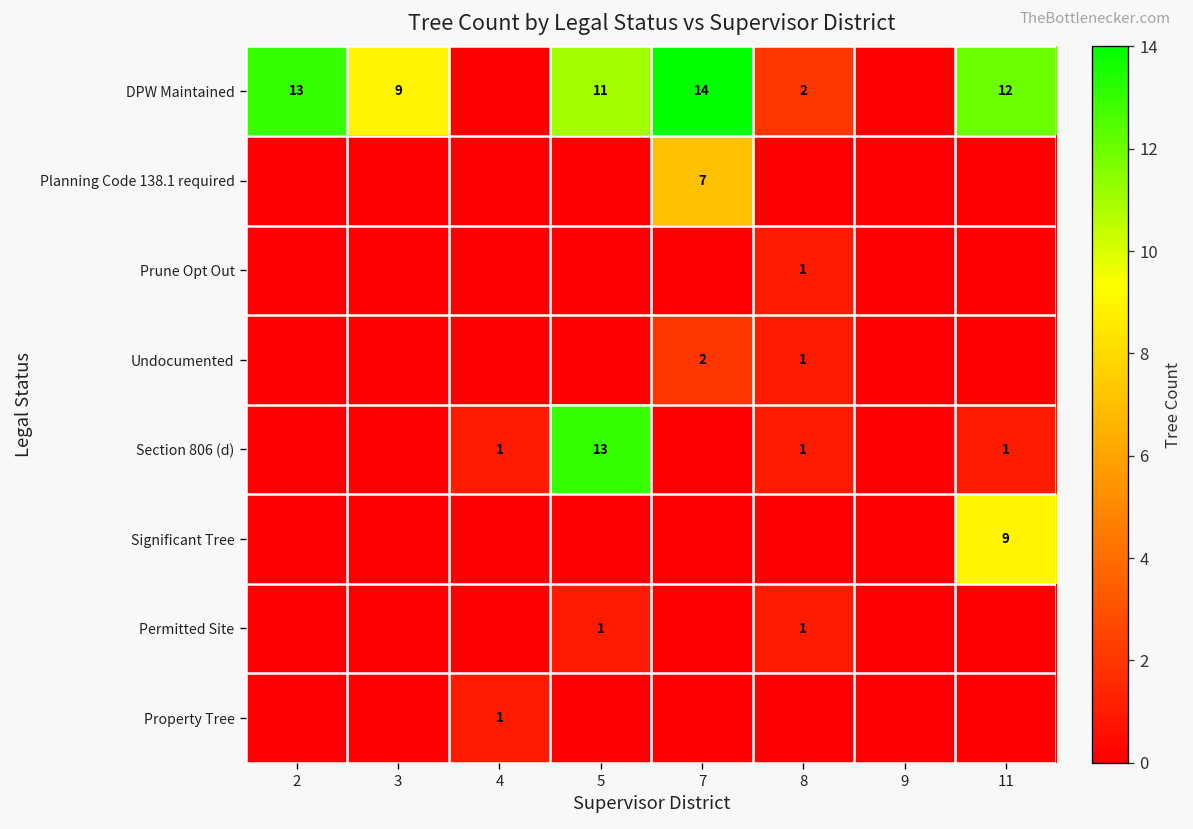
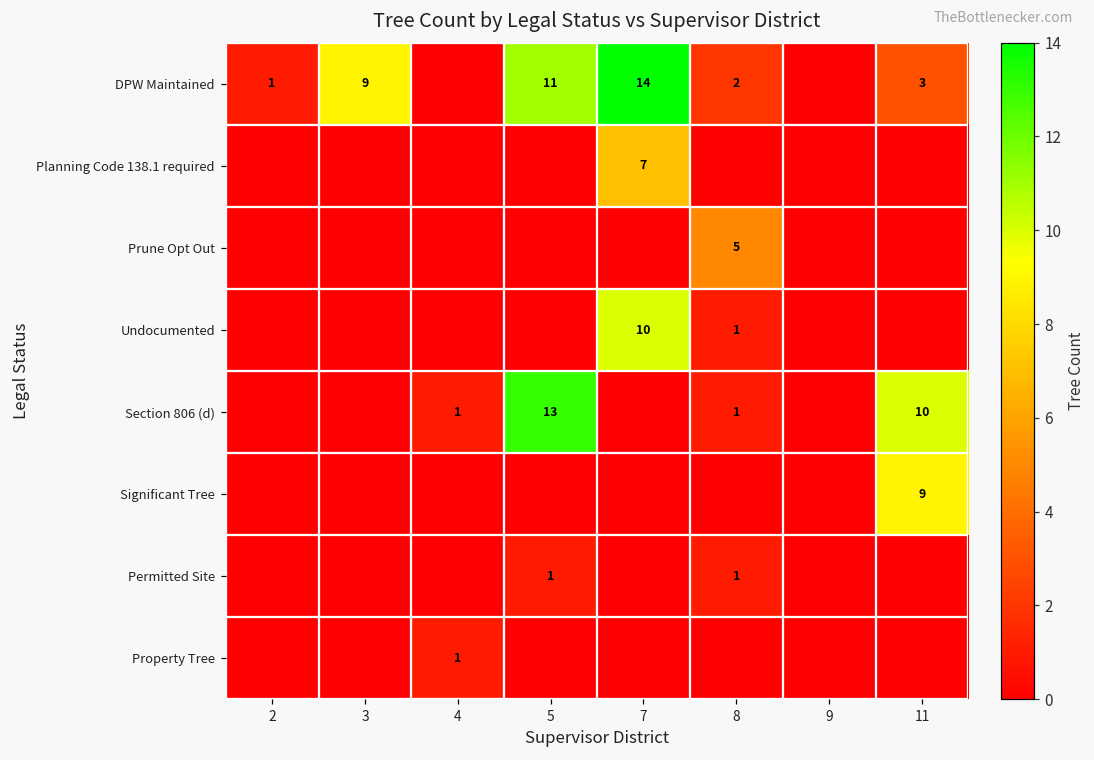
  {
    "DPW Maintained": {
-     "2": 13,
+     "2": 1,
      "3": 9,
      "5": 11,
      "7": 14,
      "8": 2,
-     "11": 12
+     "11": 3
    },
    "Planning Code 138.1 required": {
      "7": 7
    },
    "Prune Opt Out": {
-     "8": 1
+     "8": 5
    },
    "Undocumented": {
-     "7": 2,
+     "7": 10,
      "8": 1
    },
    "Section 806 (d)": {
      "4": 1,
      "5": 13,
      "8": 1,
-     "11": 1
+     "11": 10
    },
    "Significant Tree": {
      "11": 9
    },
    "Permitted Site": {
      "5": 1,
      "8": 1
    },
    "Property Tree": {
      "4": 1
    }
  }
